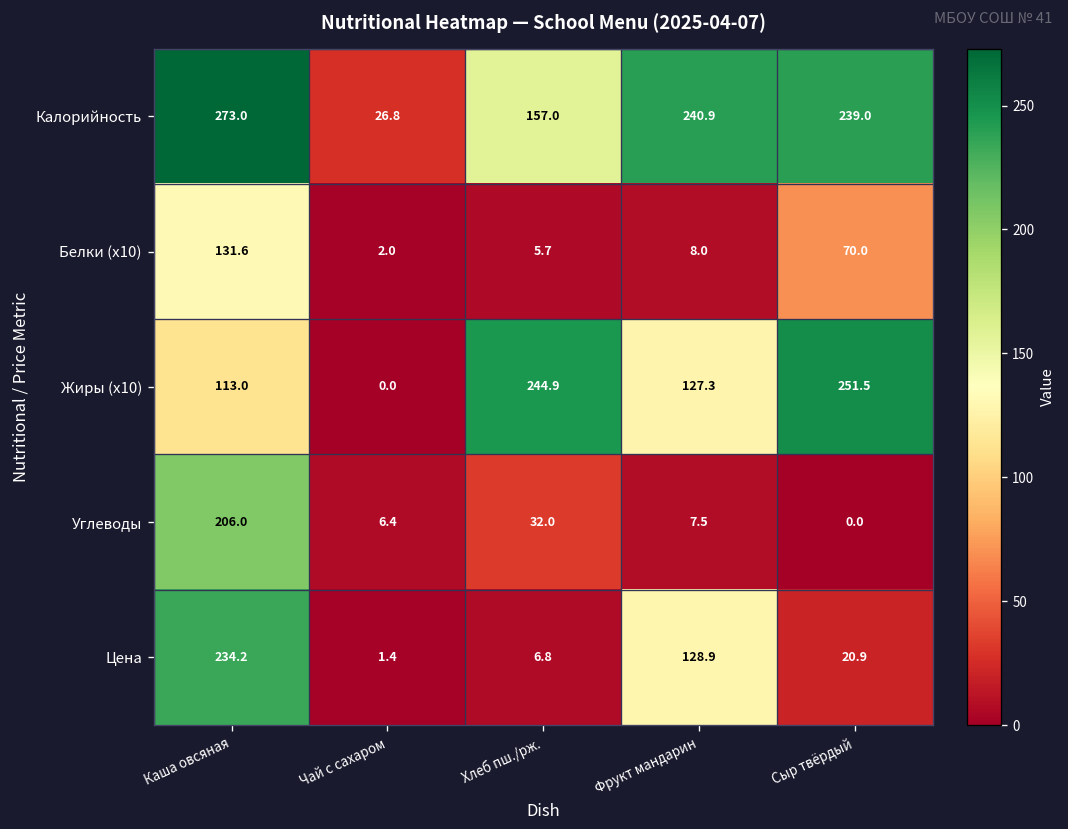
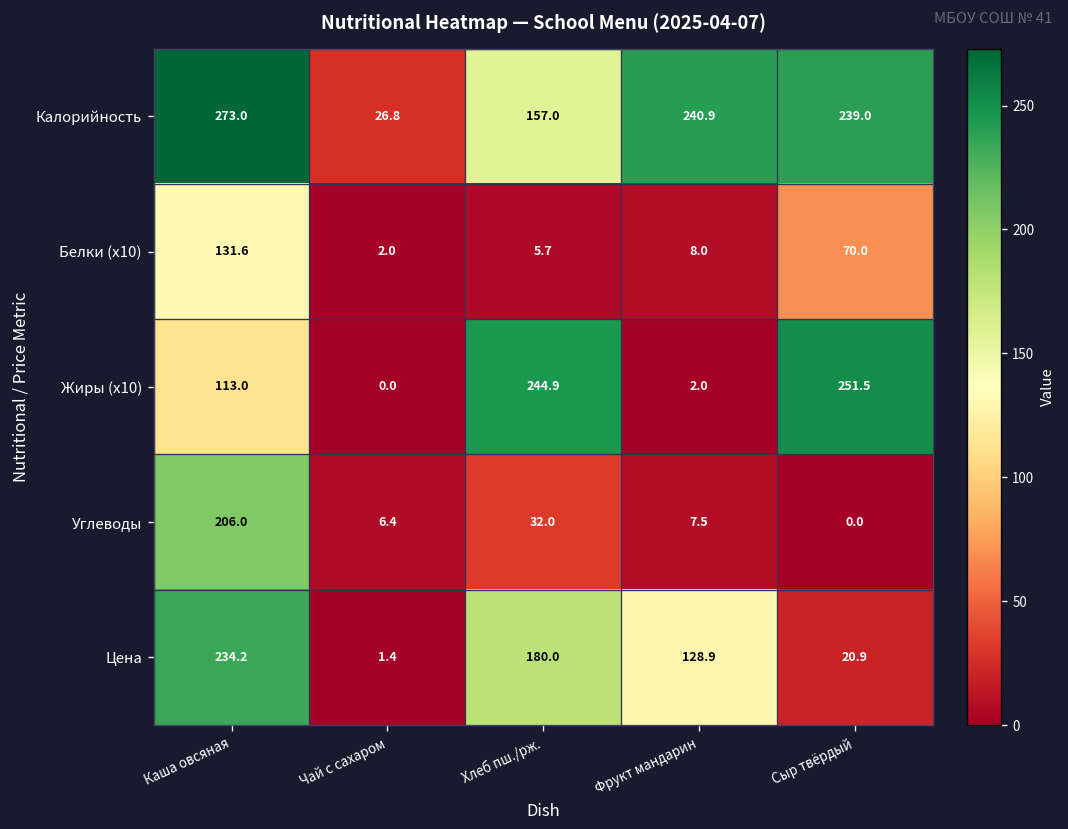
  {
    "Калорийность": {
      "Каша овсяная": 273.0,
      "Чай с сахаром": 26.8,
      "Хлеб пш./рж.": 157.0,
      "Фрукт мандарин": 240.9,
      "Сыр твёрдый": 239.0
    },
    "Белки (x10)": {
      "Каша овсяная": 131.6,
      "Чай с сахаром": 2.0,
      "Хлеб пш./рж.": 5.7,
      "Фрукт мандарин": 8.0,
      "Сыр твёрдый": 70.0
    },
    "Жиры (x10)": {
      "Каша овсяная": 113.0,
      "Чай с сахаром": 0.0,
      "Хлеб пш./рж.": 244.9,
-     "Фрукт мандарин": 127.3,
+     "Фрукт мандарин": 2.0,
      "Сыр твёрдый": 251.5
    },
    "Углеводы": {
      "Каша овсяная": 206.0,
      "Чай с сахаром": 6.4,
      "Хлеб пш./рж.": 32.0,
      "Фрукт мандарин": 7.5,
      "Сыр твёрдый": 0.0
    },
    "Цена": {
      "Каша овсяная": 234.2,
      "Чай с сахаром": 1.4,
-     "Хлеб пш./рж.": 6.8,
+     "Хлеб пш./рж.": 180.0,
      "Фрукт мандарин": 128.9,
      "Сыр твёрдый": 20.9
    }
  }
